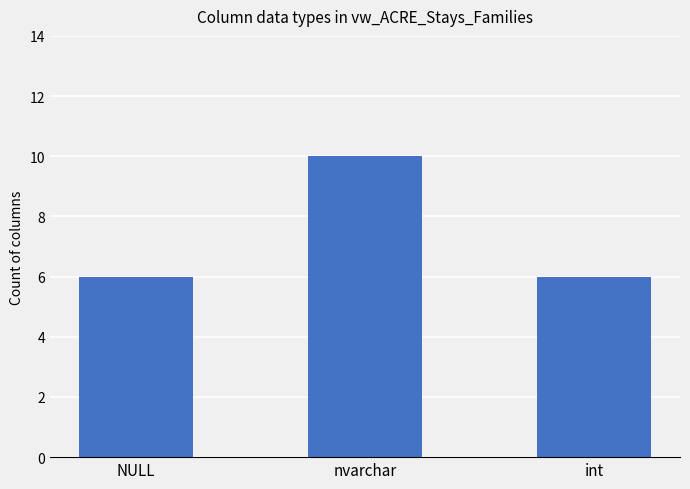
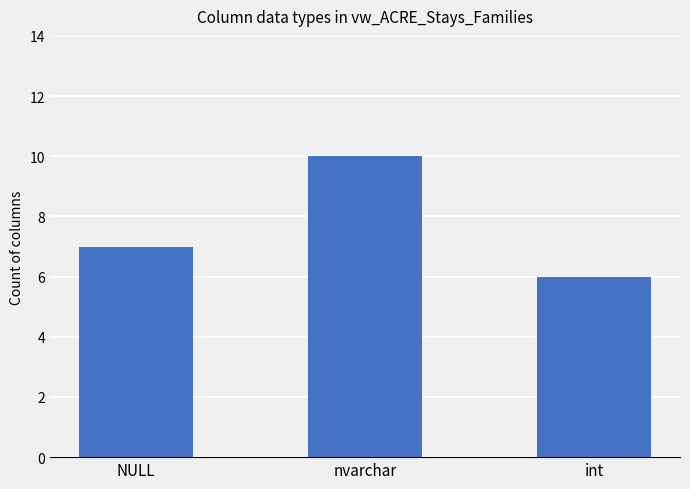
  {
-   "NULL": 6,
+   "NULL": 7,
    "nvarchar": 10,
    "int": 6
  }
